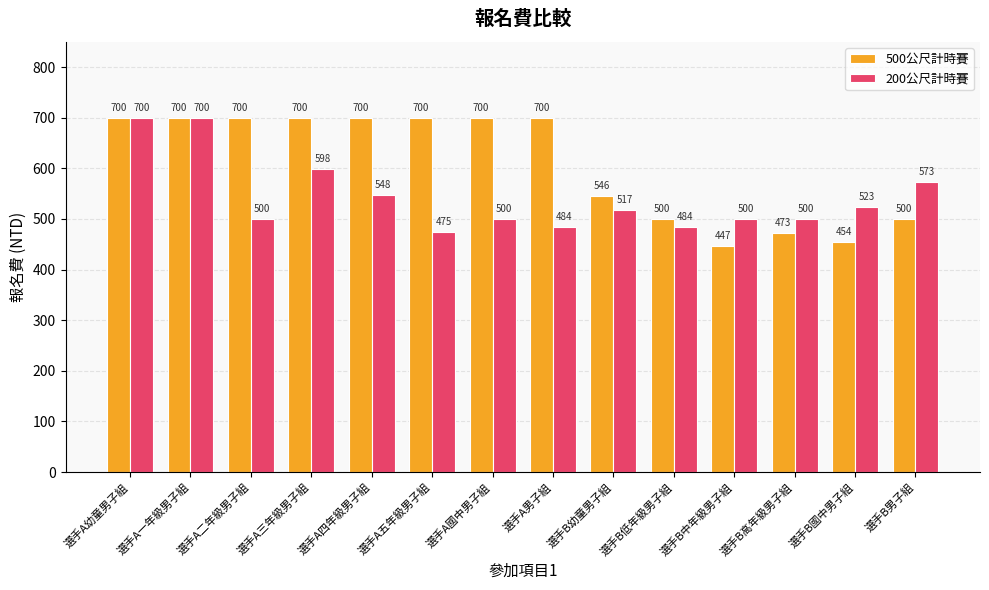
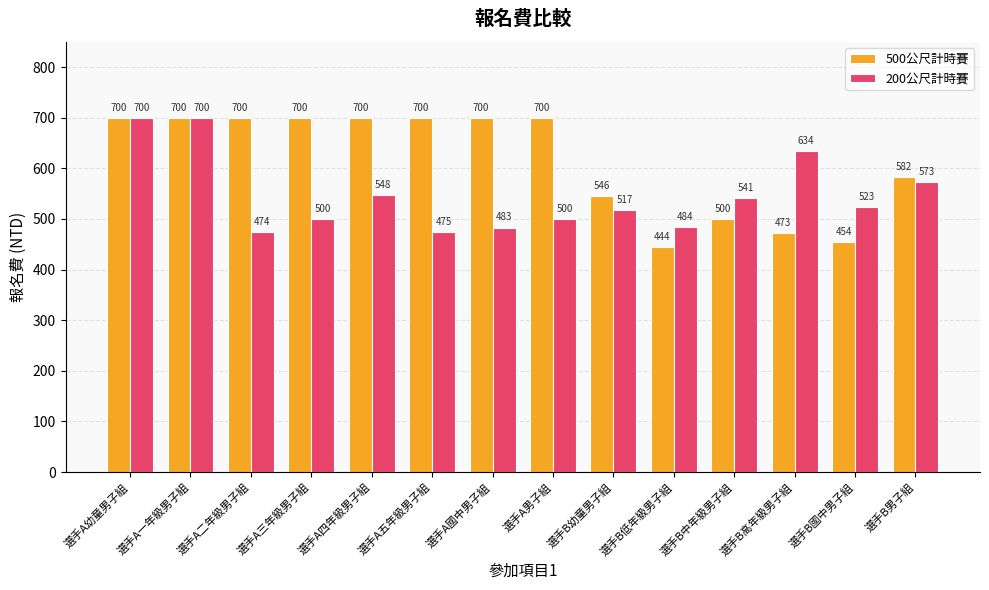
  {
    "500公尺計時賽": {
      "選手A幼童男子組": 700,
      "選手A一年級男子組": 700,
      "選手A二年級男子組": 700,
      "選手A三年級男子組": 700,
      "選手A四年級男子組": 700,
      "選手A五年級男子組": 700,
      "選手A國中男子組": 700,
      "選手A男子組": 700,
      "選手B幼童男子組": 546,
-     "選手B低年級男子組": 500,
-     "選手B中年級男子組": 447,
+     "選手B低年級男子組": 444,
+     "選手B中年級男子組": 500,
      "選手B高年級男子組": 473,
      "選手B國中男子組": 454,
-     "選手B男子組": 500
+     "選手B男子組": 582
    },
    "200公尺計時賽": {
      "選手A幼童男子組": 700,
      "選手A一年級男子組": 700,
-     "選手A二年級男子組": 500,
-     "選手A三年級男子組": 598,
+     "選手A二年級男子組": 474,
+     "選手A三年級男子組": 500,
      "選手A四年級男子組": 548,
      "選手A五年級男子組": 475,
-     "選手A國中男子組": 500,
-     "選手A男子組": 484,
+     "選手A國中男子組": 483,
+     "選手A男子組": 500,
      "選手B幼童男子組": 517,
      "選手B低年級男子組": 484,
-     "選手B中年級男子組": 500,
-     "選手B高年級男子組": 500,
+     "選手B中年級男子組": 541,
+     "選手B高年級男子組": 634,
      "選手B國中男子組": 523,
      "選手B男子組": 573
    }
  }
